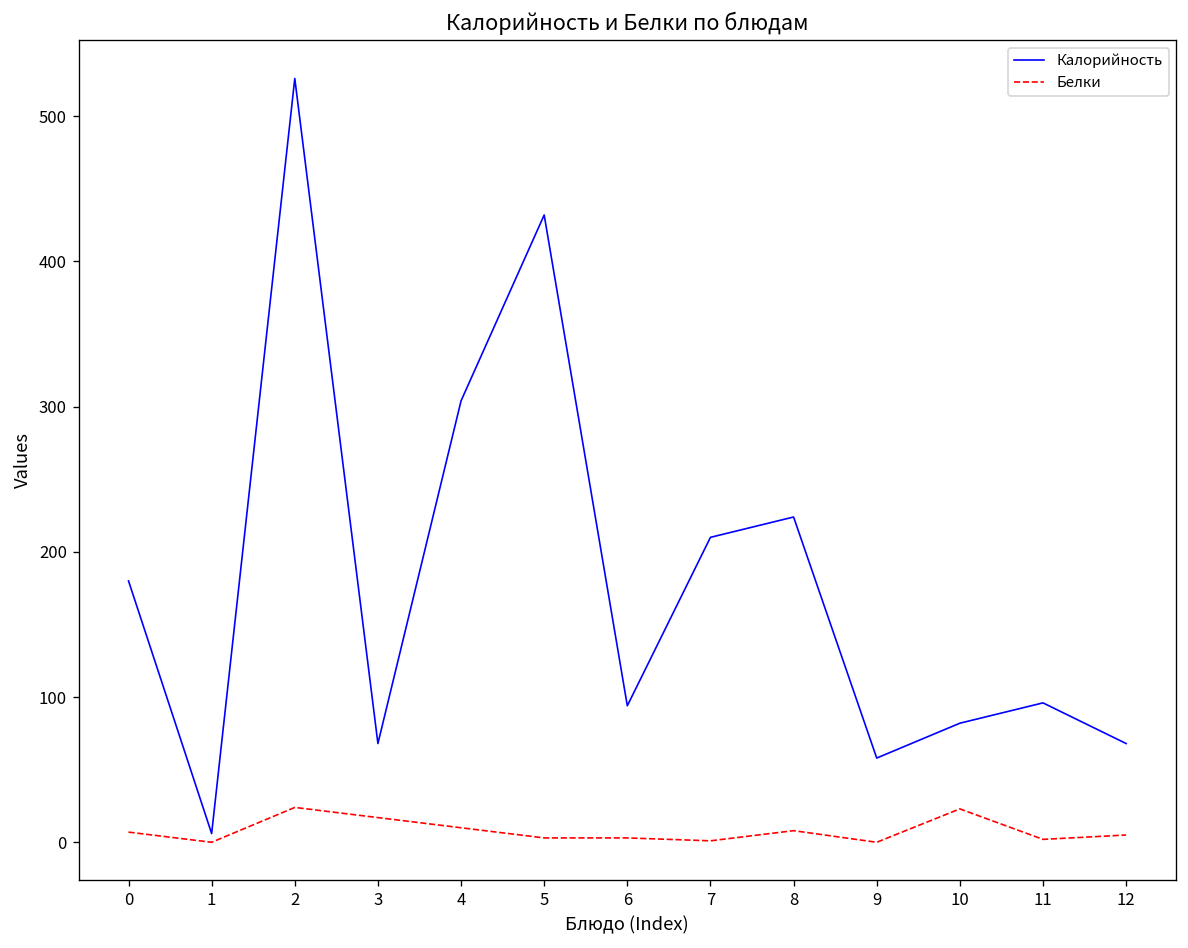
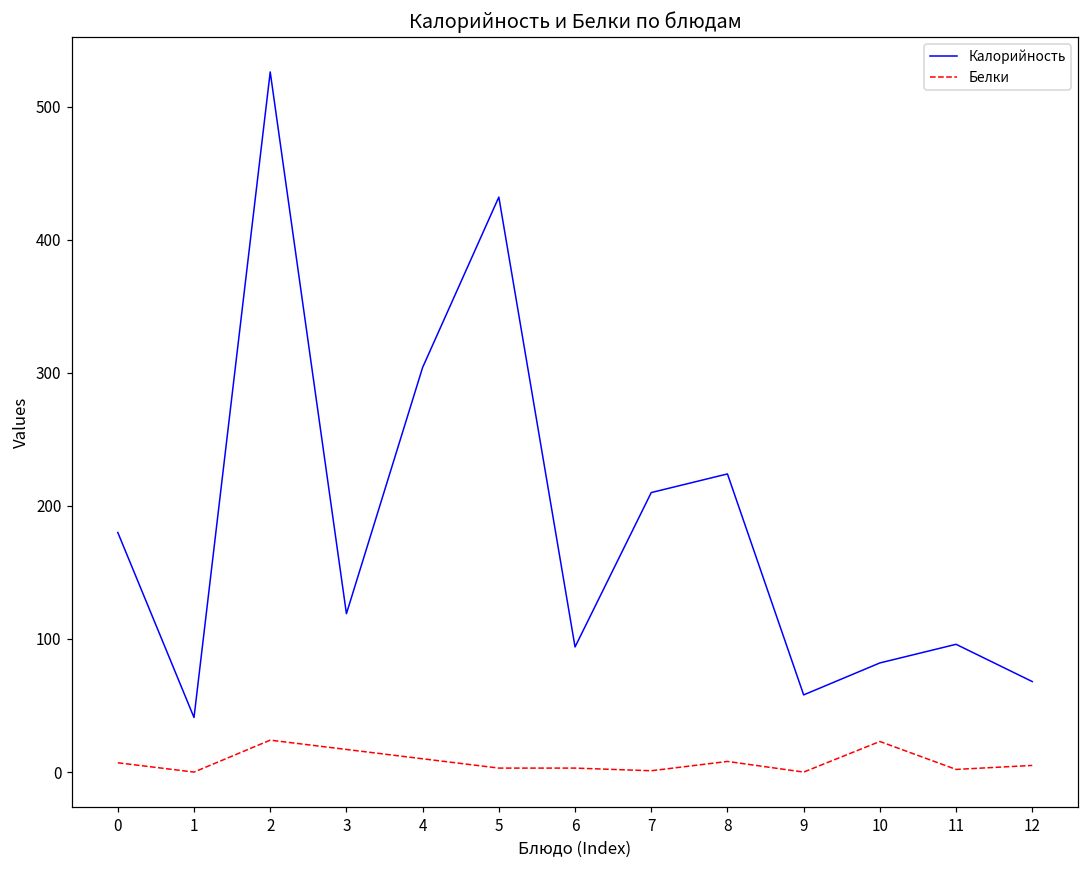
  {
    "Калорийность": {
      "0": 180,
-     "1": 6,
+     "1": 41,
      "2": 526,
-     "3": 68,
+     "3": 119,
      "4": 304,
      "5": 432,
      "6": 94,
      "7": 210,
      "8": 224,
      "9": 58,
      "10": 82,
      "11": 96,
      "12": 68
    },
    "Белки": {
      "0": 7,
      "1": 0,
      "2": 24,
      "3": 17,
      "4": 10,
      "5": 3,
      "6": 3,
      "7": 1,
      "8": 8,
      "9": 0,
      "10": 23,
      "11": 2,
      "12": 5
    }
  }
